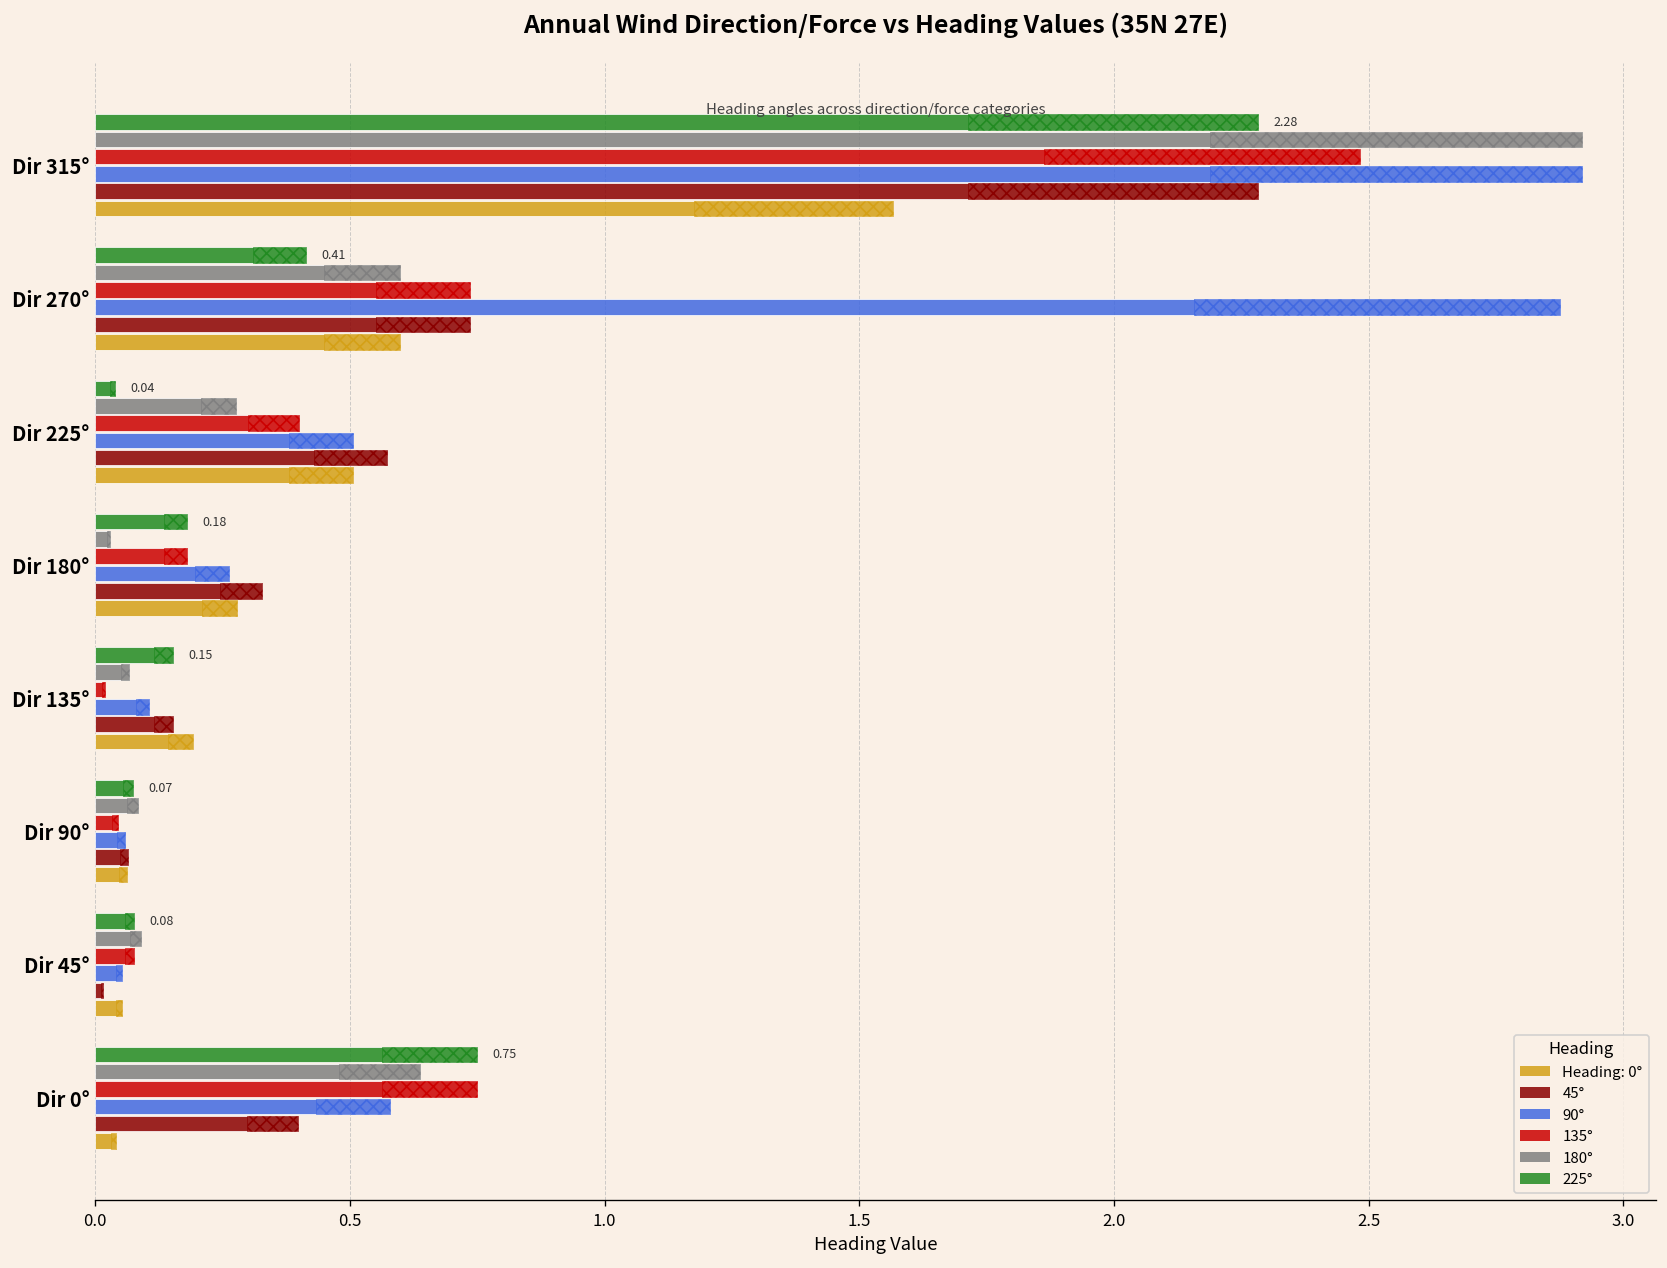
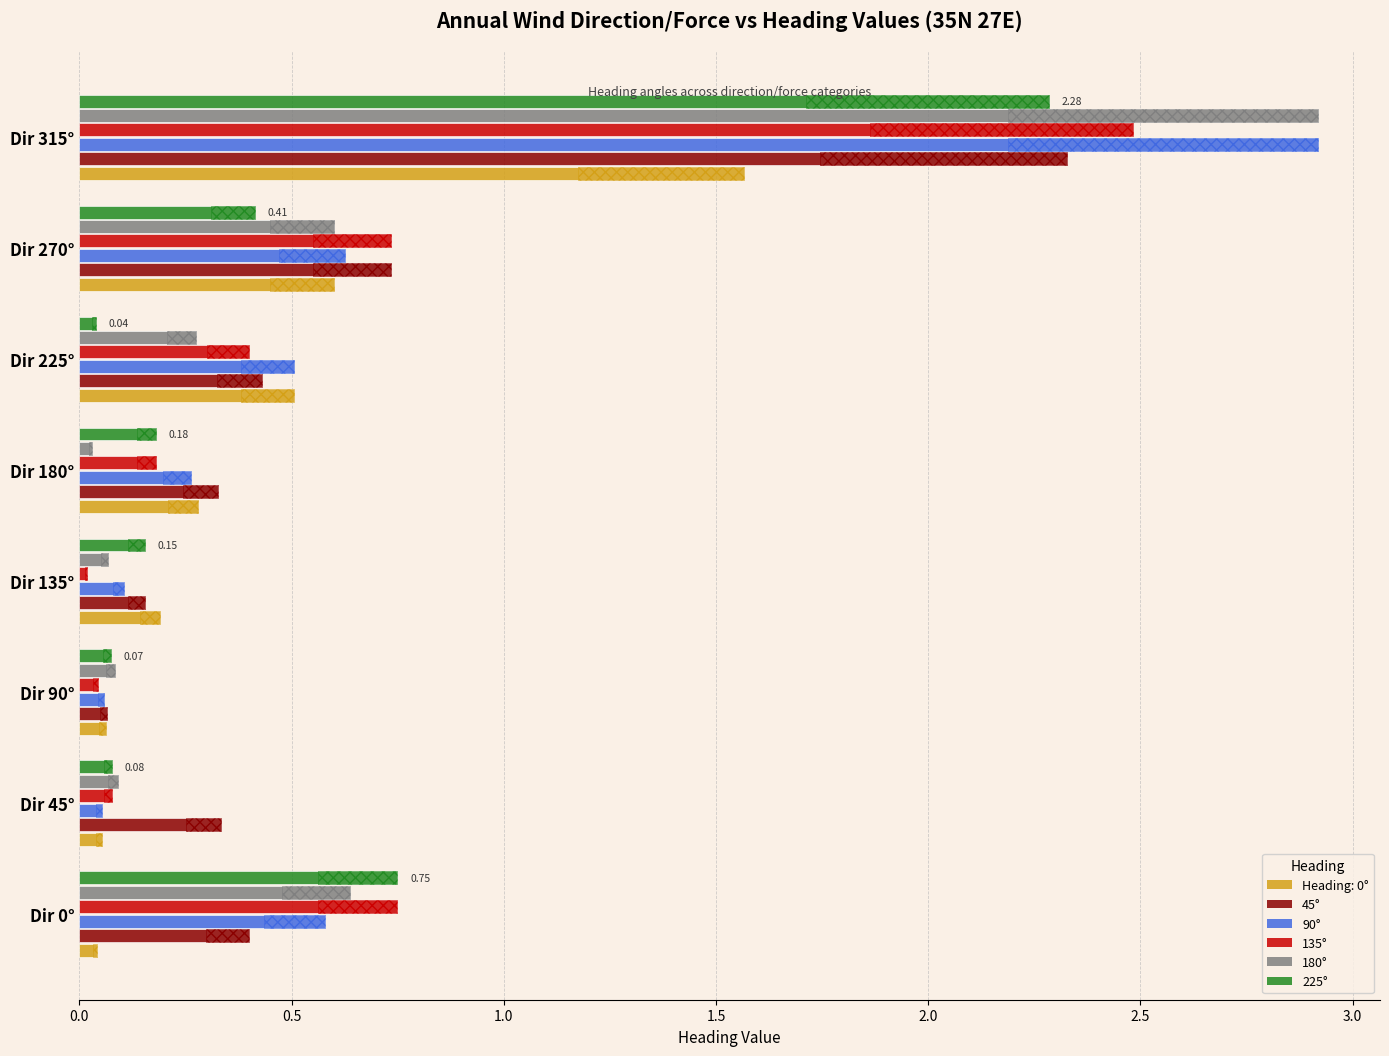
  {
    "Heading: 0°": {
      "Dir 315°": 1.57,
      "Dir 270°": 0.60,
      "Dir 225°": 0.51,
      "Dir 180°": 0.28,
      "Dir 135°": 0.19,
      "Dir 90°": 0.06,
      "Dir 45°": 0.05,
      "Dir 0°": 0.04
    },
    "45°": {
-     "Dir 315°": 2.28,
+     "Dir 315°": 2.33,
      "Dir 270°": 0.74,
-     "Dir 225°": 0.57,
+     "Dir 225°": 0.43,
      "Dir 180°": 0.33,
      "Dir 135°": 0.15,
      "Dir 90°": 0.06,
-     "Dir 45°": 0.01,
+     "Dir 45°": 0.33,
      "Dir 0°": 0.40
    },
    "90°": {
      "Dir 315°": 2.92,
-     "Dir 270°": 2.88,
+     "Dir 270°": 0.63,
      "Dir 225°": 0.51,
      "Dir 180°": 0.26,
      "Dir 135°": 0.11,
      "Dir 90°": 0.06,
      "Dir 45°": 0.05,
      "Dir 0°": 0.58
    },
    "135°": {
      "Dir 315°": 2.48,
      "Dir 270°": 0.74,
      "Dir 225°": 0.40,
      "Dir 135°": 0.02,
      "Dir 90°": 0.04
    },
    "180°": {
      "Dir 315°": 2.92,
      "Dir 270°": 0.60,
      "Dir 225°": 0.28,
      "Dir 180°": 0.03,
      "Dir 135°": 0.07,
      "Dir 0°": 0.64
    },
    "225°": {
      "Dir 315°": 2.28,
      "Dir 270°": 0.41,
      "Dir 225°": 0.04,
      "Dir 180°": 0.18,
      "Dir 135°": 0.15,
      "Dir 90°": 0.07,
      "Dir 45°": 0.08,
      "Dir 0°": 0.75
    }
  }
